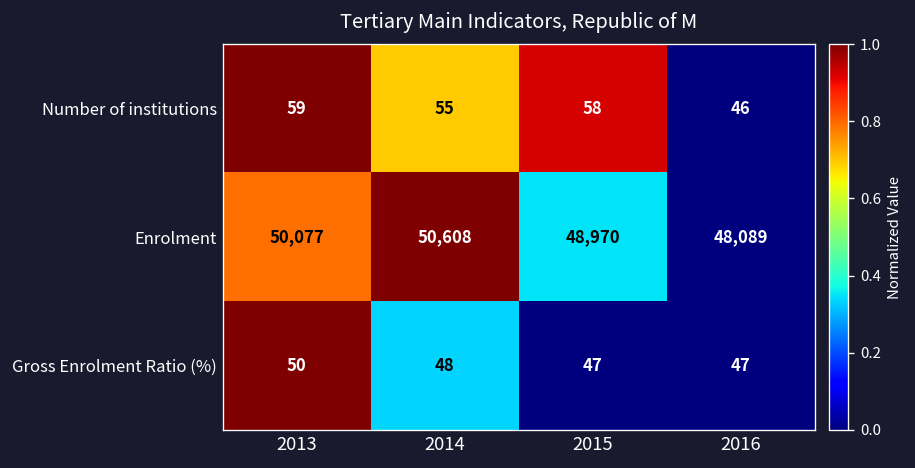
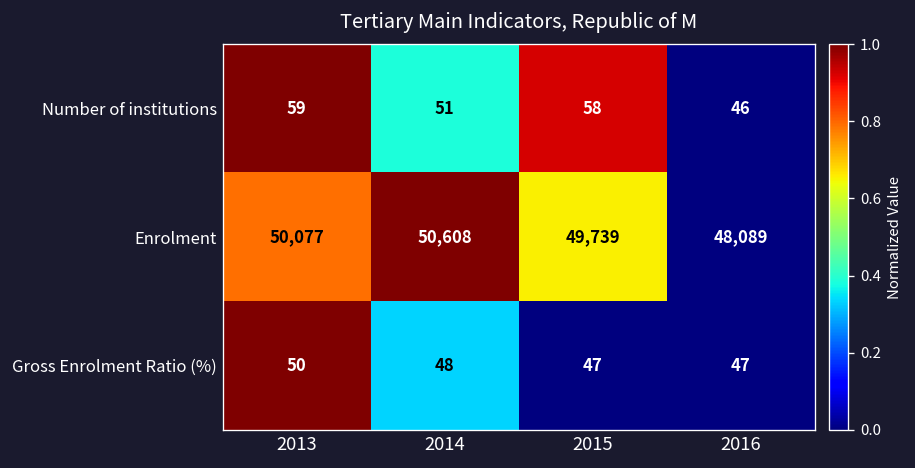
  {
    "Number of institutions": {
      "2013": "59",
-     "2014": "55",
+     "2014": "51",
      "2015": "58",
      "2016": "46"
    },
    "Enrolment": {
      "2013": "50,077",
      "2014": "50,608",
-     "2015": "48,970",
+     "2015": "49,739",
      "2016": "48,089"
    },
    "Gross Enrolment Ratio (%)": {
      "2013": "50",
      "2014": "48",
      "2015": "47",
      "2016": "47"
    }
  }
